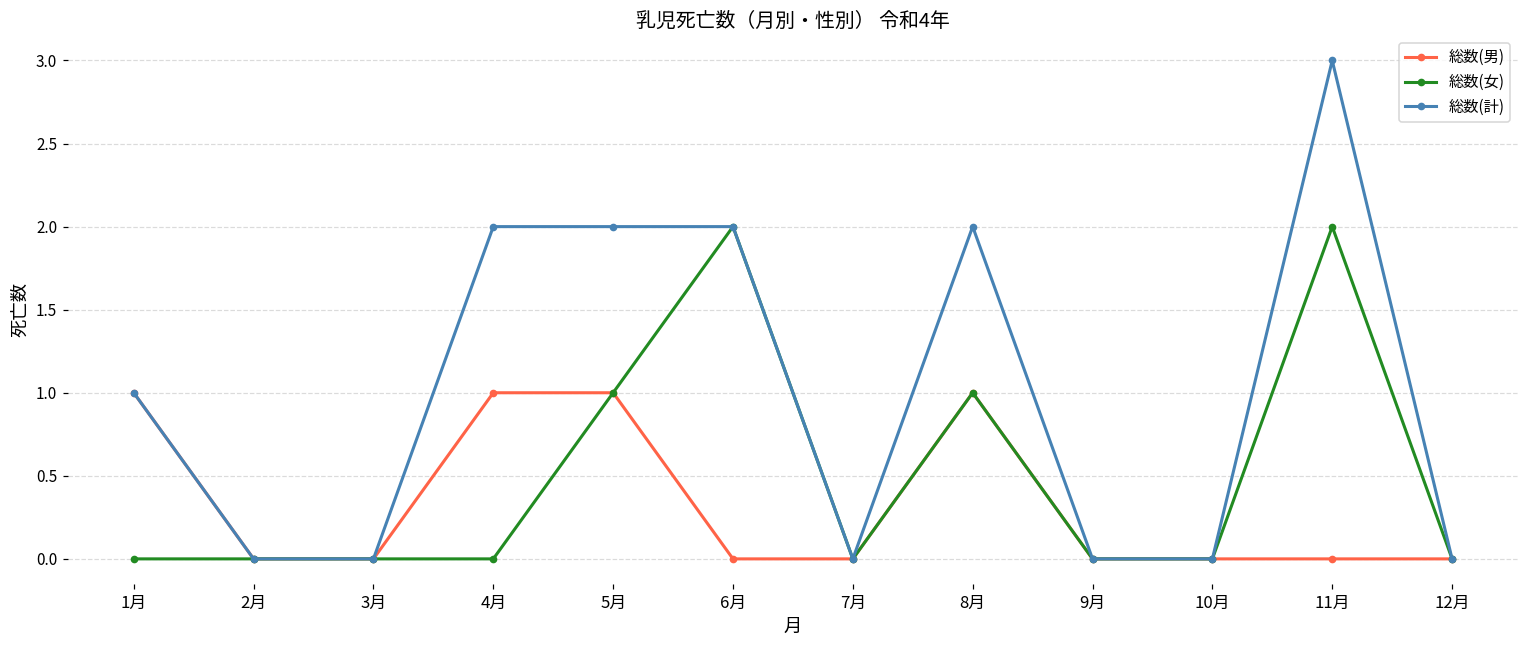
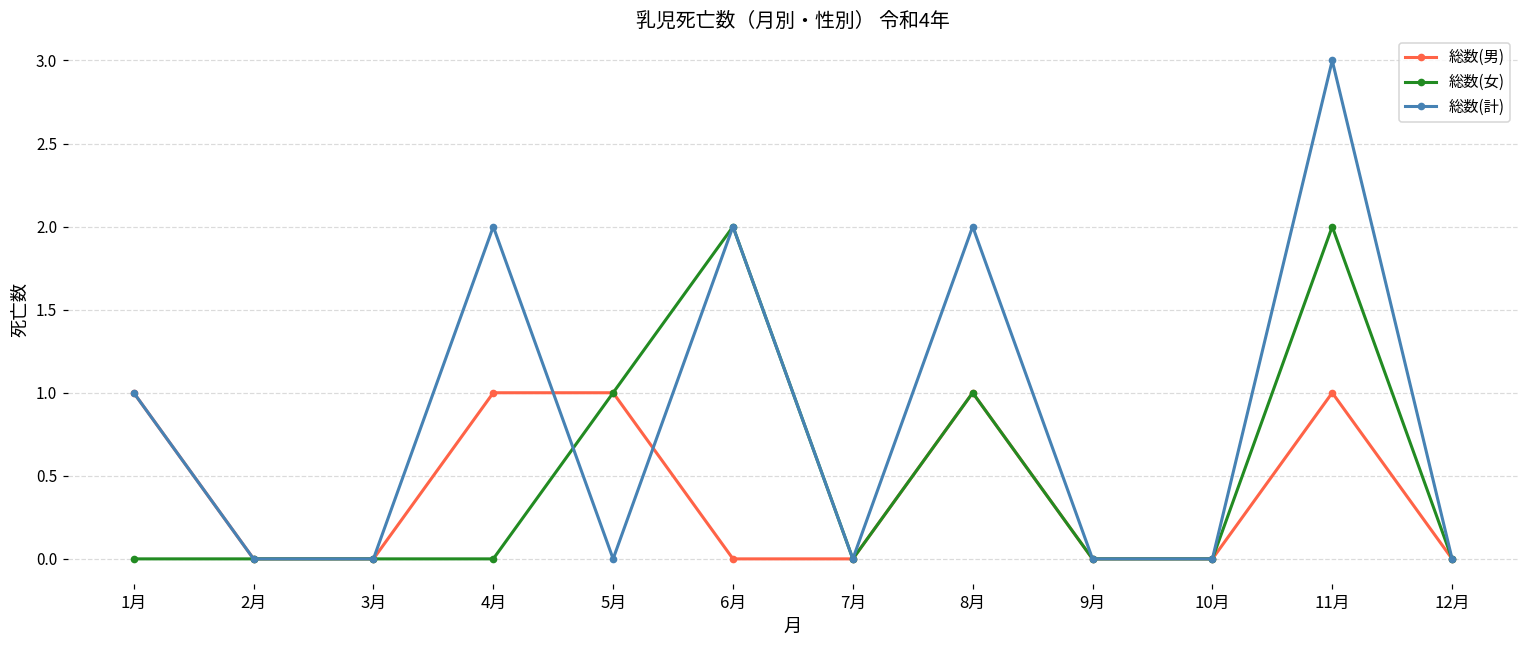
  {
    "総数(男)": {
      "4月": 1,
      "6月": 0,
-     "11月": 0
+     "11月": 1
    },
    "総数(女)": {
      "1月": 0,
      "4月": 0,
      "11月": 2
    },
    "総数(計)": {
      "4月": 2,
-     "5月": 2,
+     "5月": 0,
      "8月": 2,
      "11月": 3
    }
  }
